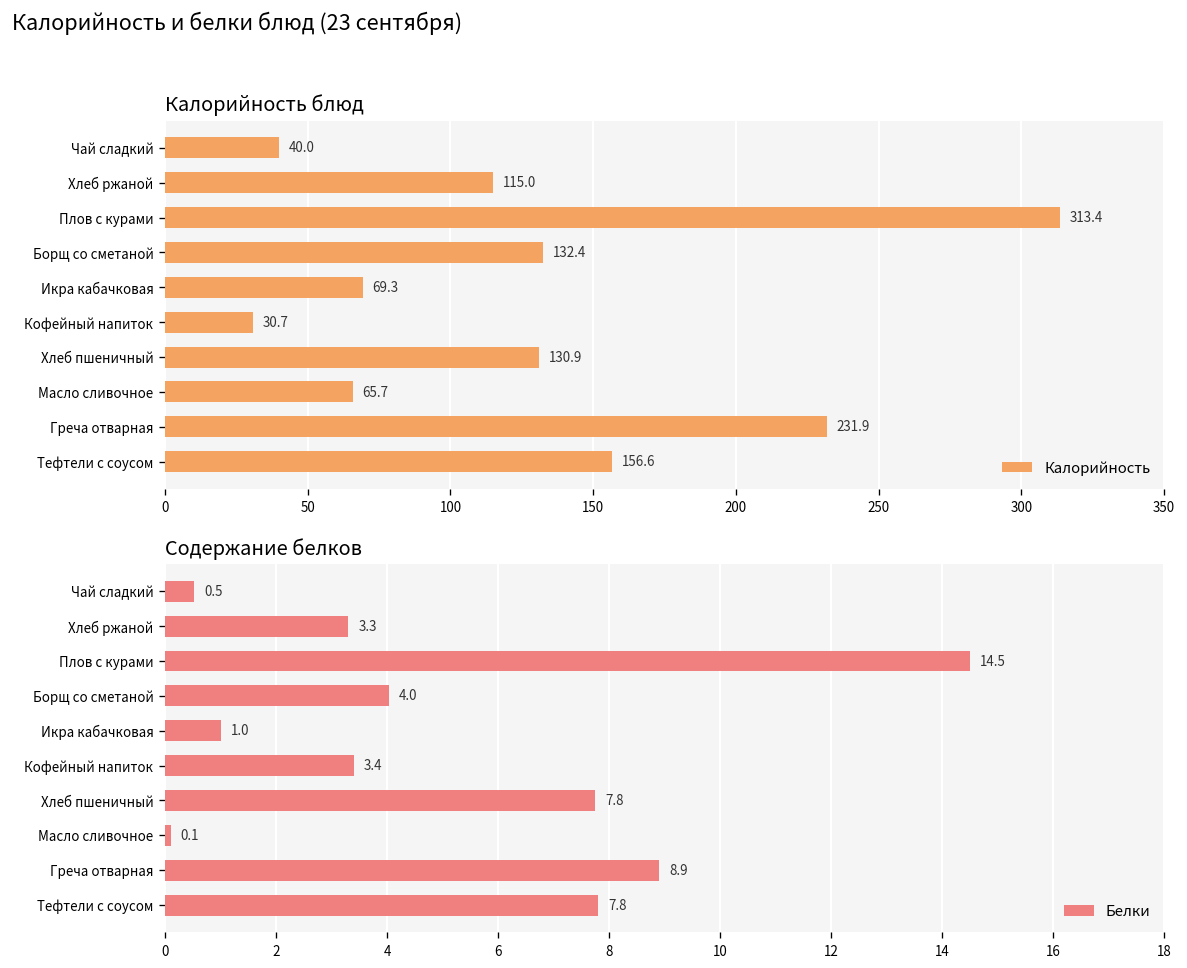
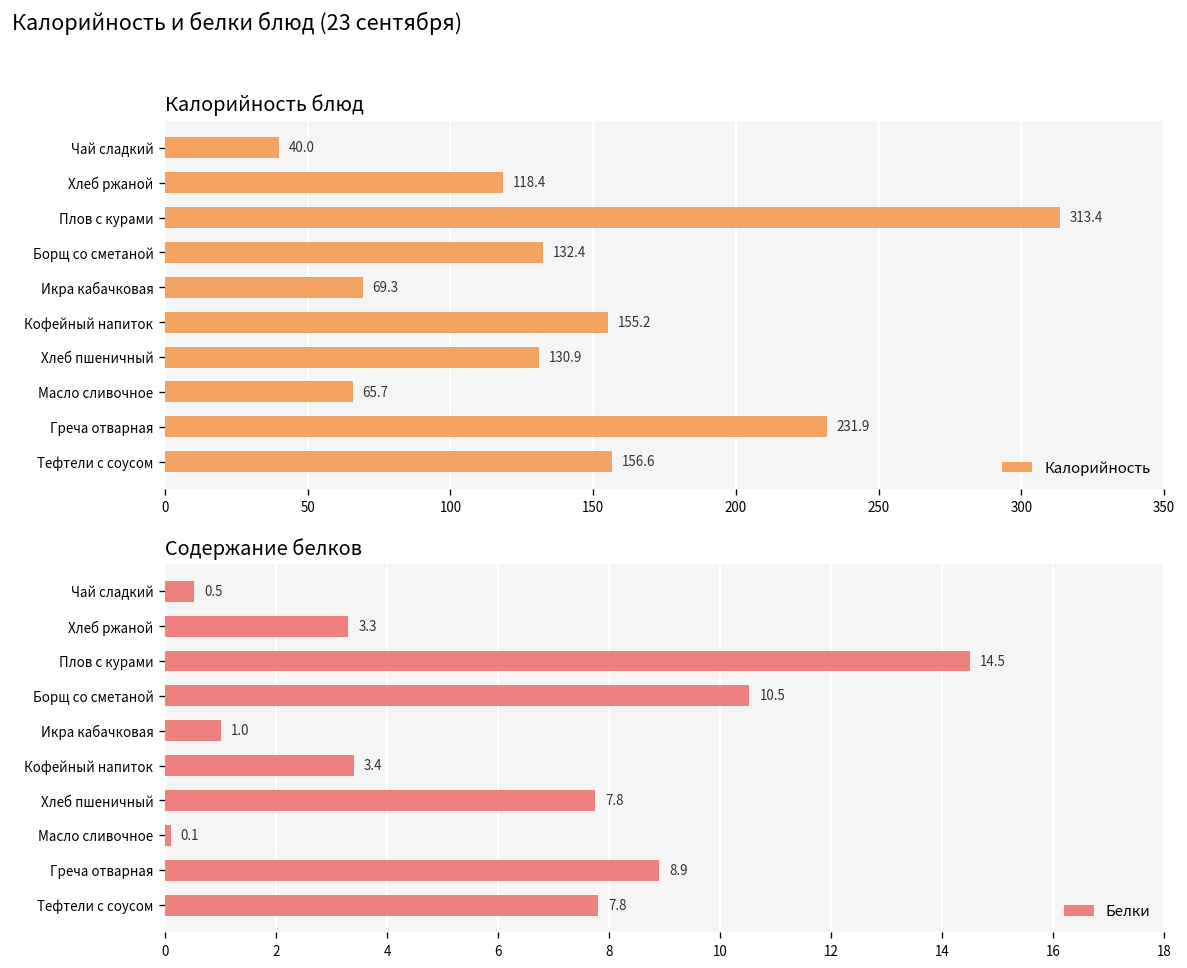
  {
    "Калорийность блюд": {
      "Чай сладкий": 40.0,
-     "Хлеб ржаной": 115.0,
+     "Хлеб ржаной": 118.4,
      "Плов с курами": 313.4,
      "Борщ со сметаной": 132.4,
      "Икра кабачковая": 69.3,
-     "Кофейный напиток": 30.7,
+     "Кофейный напиток": 155.2,
      "Хлеб пшеничный": 130.9,
      "Масло сливочное": 65.7,
      "Греча отварная": 231.9,
      "Тефтели с соусом": 156.6
    },
    "Содержание белков": {
      "Чай сладкий": 0.5,
      "Хлеб ржаной": 3.3,
      "Плов с курами": 14.5,
-     "Борщ со сметаной": 4.0,
+     "Борщ со сметаной": 10.5,
      "Икра кабачковая": 1.0,
      "Кофейный напиток": 3.4,
      "Хлеб пшеничный": 7.8,
      "Масло сливочное": 0.1,
      "Греча отварная": 8.9,
      "Тефтели с соусом": 7.8
    }
  }
